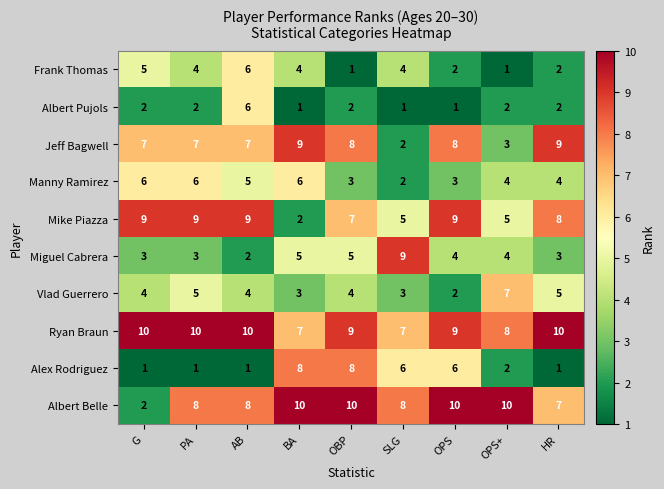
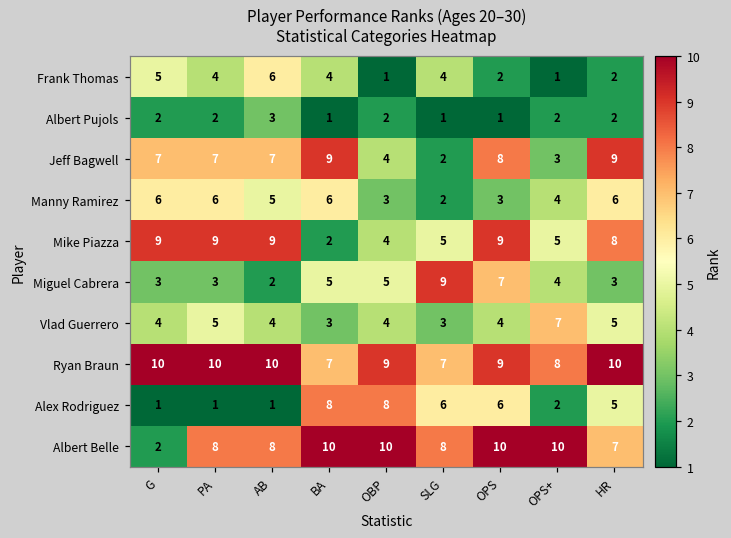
  {
    "Frank Thomas": {
      "G": 5,
      "PA": 4,
      "AB": 6,
      "BA": 4,
      "OBP": 1,
      "SLG": 4,
      "OPS": 2,
      "OPS+": 1,
      "HR": 2
    },
    "Albert Pujols": {
      "G": 2,
      "PA": 2,
-     "AB": 6,
+     "AB": 3,
      "BA": 1,
      "OBP": 2,
      "SLG": 1,
      "OPS": 1,
      "OPS+": 2,
      "HR": 2
    },
    "Jeff Bagwell": {
      "G": 7,
      "PA": 7,
      "AB": 7,
      "BA": 9,
-     "OBP": 8,
+     "OBP": 4,
      "SLG": 2,
      "OPS": 8,
      "OPS+": 3,
      "HR": 9
    },
    "Manny Ramirez": {
      "G": 6,
      "PA": 6,
      "AB": 5,
      "BA": 6,
      "OBP": 3,
      "SLG": 2,
      "OPS": 3,
      "OPS+": 4,
-     "HR": 4
+     "HR": 6
    },
    "Mike Piazza": {
      "G": 9,
      "PA": 9,
      "AB": 9,
      "BA": 2,
-     "OBP": 7,
+     "OBP": 4,
      "SLG": 5,
      "OPS": 9,
      "OPS+": 5,
      "HR": 8
    },
    "Miguel Cabrera": {
      "G": 3,
      "PA": 3,
      "AB": 2,
      "BA": 5,
      "OBP": 5,
      "SLG": 9,
-     "OPS": 4,
+     "OPS": 7,
      "OPS+": 4,
      "HR": 3
    },
    "Vlad Guerrero": {
      "G": 4,
      "PA": 5,
      "AB": 4,
      "BA": 3,
      "OBP": 4,
      "SLG": 3,
-     "OPS": 2,
+     "OPS": 4,
      "OPS+": 7,
      "HR": 5
    },
    "Ryan Braun": {
      "G": 10,
      "PA": 10,
      "AB": 10,
      "BA": 7,
      "OBP": 9,
      "SLG": 7,
      "OPS": 9,
      "OPS+": 8,
      "HR": 10
    },
    "Alex Rodriguez": {
      "G": 1,
      "PA": 1,
      "AB": 1,
      "BA": 8,
      "OBP": 8,
      "SLG": 6,
      "OPS": 6,
      "OPS+": 2,
-     "HR": 1
+     "HR": 5
    },
    "Albert Belle": {
      "G": 2,
      "PA": 8,
      "AB": 8,
      "BA": 10,
      "OBP": 10,
      "SLG": 8,
      "OPS": 10,
      "OPS+": 10,
      "HR": 7
    }
  }
